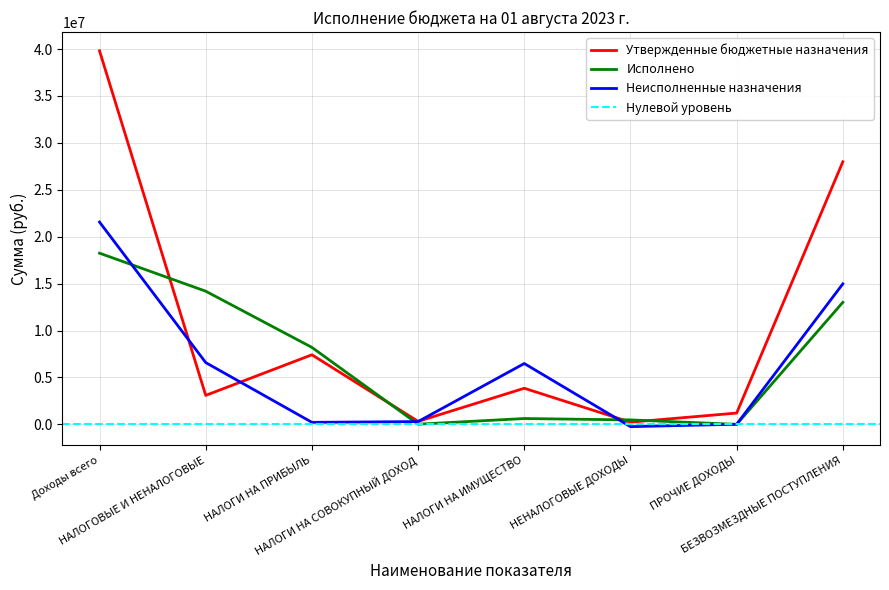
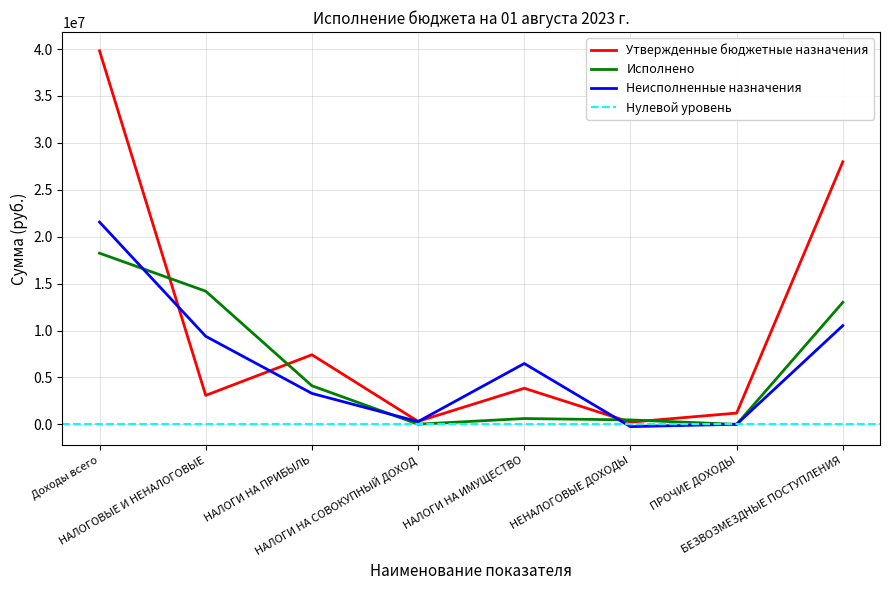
  {
    "Утвержденные бюджетные назначения": {
      "Доходы всего": 40000000,
      "НАЛОГОВЫЕ И НЕНАЛОГОВЫЕ": 3000000,
      "НАЛОГИ НА ПРИБЫЛЬ": 7000000,
      "НАЛОГИ НА ИМУЩЕСТВО": 4000000,
      "ПРОЧИЕ ДОХОДЫ": 1000000,
      "БЕЗВОЗМЕЗДНЫЕ ПОСТУПЛЕНИЯ": 28000000
    },
    "Исполнено": {
      "Доходы всего": 18000000,
      "НАЛОГОВЫЕ И НЕНАЛОГОВЫЕ": 14000000,
-     "НАЛОГИ НА ПРИБЫЛЬ": 8000000,
+     "НАЛОГИ НА ПРИБЫЛЬ": 4000000,
      "НАЛОГИ НА СОВОКУПНЫЙ ДОХОД": 0,
      "НАЛОГИ НА ИМУЩЕСТВО": 1000000,
      "БЕЗВОЗМЕЗДНЫЕ ПОСТУПЛЕНИЯ": 13000000
    },
    "Неисполненные назначения": {
      "Доходы всего": 22000000,
-     "НАЛОГОВЫЕ И НЕНАЛОГОВЫЕ": 7000000,
-     "НАЛОГИ НА ПРИБЫЛЬ": 0,
+     "НАЛОГОВЫЕ И НЕНАЛОГОВЫЕ": 9000000,
+     "НАЛОГИ НА ПРИБЫЛЬ": 3000000,
      "НАЛОГИ НА ИМУЩЕСТВО": 6000000,
      "НЕНАЛОГОВЫЕ ДОХОДЫ": 0,
-     "БЕЗВОЗМЕЗДНЫЕ ПОСТУПЛЕНИЯ": 15000000
+     "БЕЗВОЗМЕЗДНЫЕ ПОСТУПЛЕНИЯ": 11000000
    }
  }
